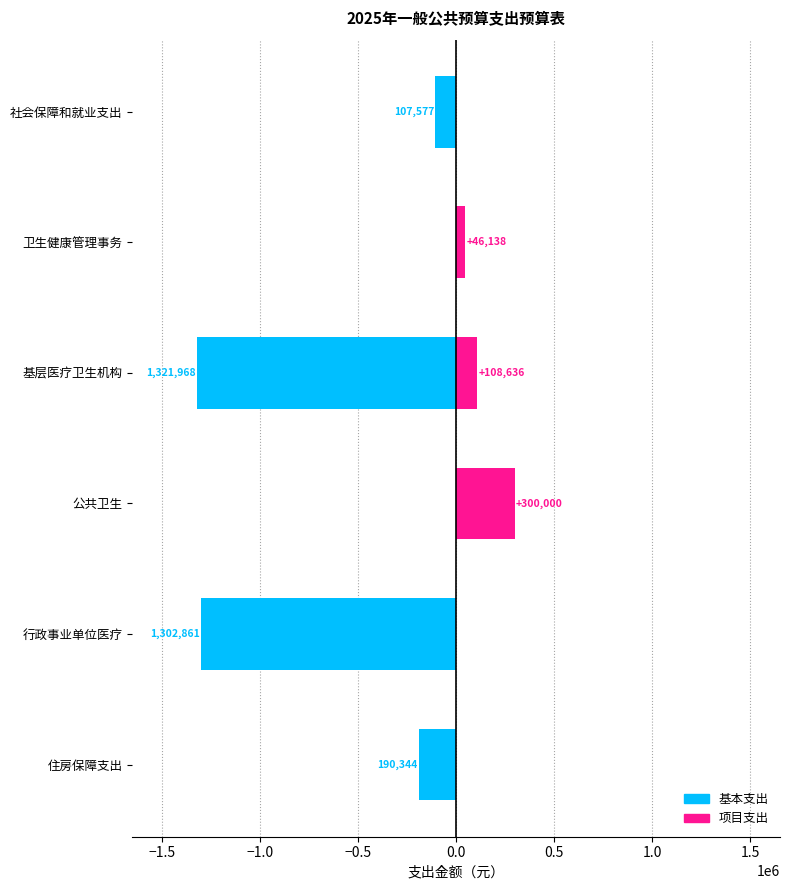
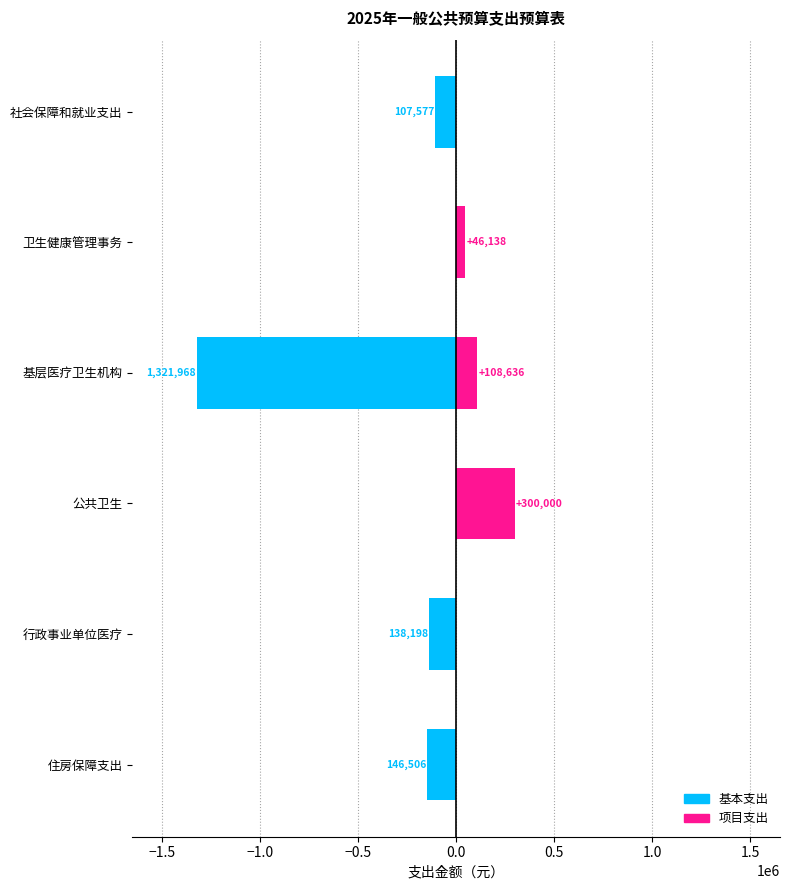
  {
    "基本支出": {
-     "行政事业单位医疗": "1,302,861",
-     "住房保障支出": "190,344"
+     "行政事业单位医疗": "138,198",
+     "住房保障支出": "146,506"
    },
    "项目支出": {
      "卫生健康管理事务": "+46,138",
      "基层医疗卫生机构": "+108,636",
      "公共卫生": "+300,000"
    }
  }
